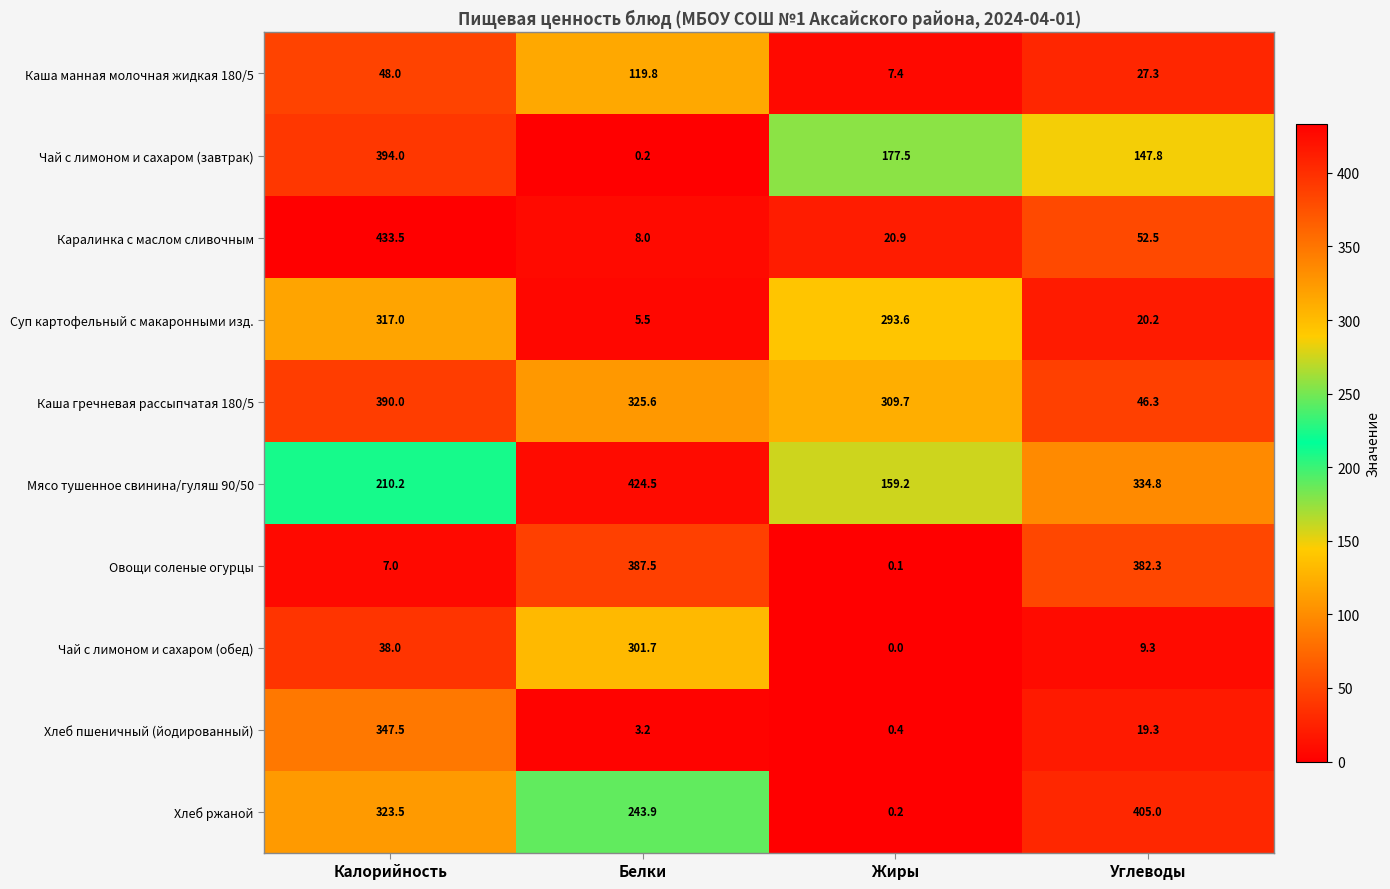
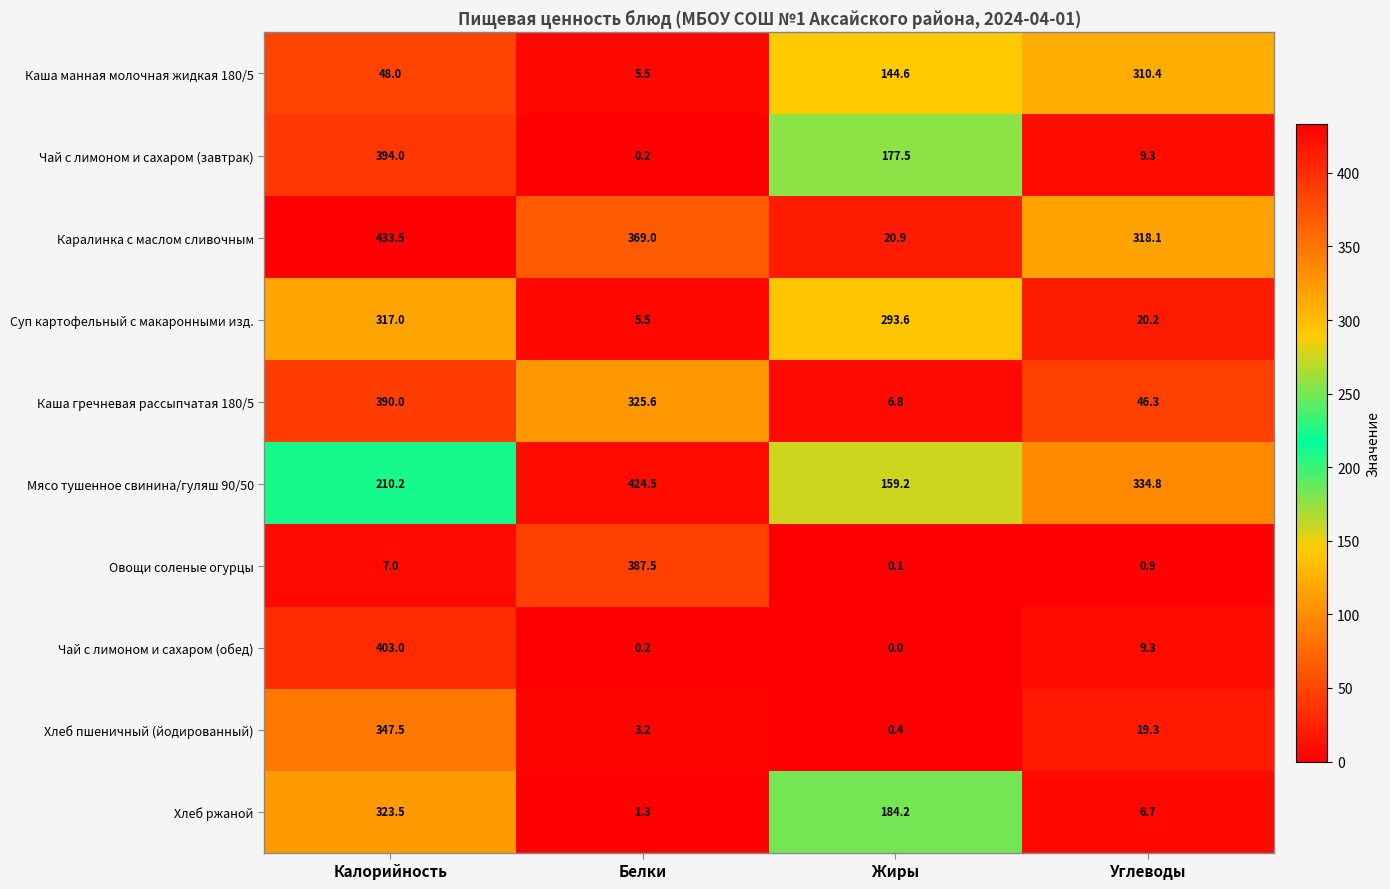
  {
    "Каша манная молочная жидкая 180/5": {
      "Калорийность": 48.0,
-     "Белки": 119.8,
-     "Жиры": 7.4,
-     "Углеводы": 27.3
+     "Белки": 5.5,
+     "Жиры": 144.6,
+     "Углеводы": 310.4
    },
    "Чай с лимоном и сахаром (завтрак)": {
      "Калорийность": 394.0,
      "Белки": 0.2,
      "Жиры": 177.5,
-     "Углеводы": 147.8
+     "Углеводы": 9.3
    },
    "Каралинка с маслом сливочным": {
      "Калорийность": 433.5,
-     "Белки": 8.0,
+     "Белки": 369.0,
      "Жиры": 20.9,
-     "Углеводы": 52.5
+     "Углеводы": 318.1
    },
    "Суп картофельный с макаронными изд.": {
      "Калорийность": 317.0,
      "Белки": 5.5,
      "Жиры": 293.6,
      "Углеводы": 20.2
    },
    "Каша гречневая рассыпчатая 180/5": {
      "Калорийность": 390.0,
      "Белки": 325.6,
-     "Жиры": 309.7,
+     "Жиры": 6.8,
      "Углеводы": 46.3
    },
    "Мясо тушенное свинина/гуляш 90/50": {
      "Калорийность": 210.2,
      "Белки": 424.5,
      "Жиры": 159.2,
      "Углеводы": 334.8
    },
    "Овощи соленые огурцы": {
      "Калорийность": 7.0,
      "Белки": 387.5,
      "Жиры": 0.1,
-     "Углеводы": 382.3
+     "Углеводы": 0.9
    },
    "Чай с лимоном и сахаром (обед)": {
-     "Калорийность": 38.0,
-     "Белки": 301.7,
+     "Калорийность": 403.0,
+     "Белки": 0.2,
      "Жиры": 0.0,
      "Углеводы": 9.3
    },
    "Хлеб пшеничный (йодированный)": {
      "Калорийность": 347.5,
      "Белки": 3.2,
      "Жиры": 0.4,
      "Углеводы": 19.3
    },
    "Хлеб ржаной": {
      "Калорийность": 323.5,
-     "Белки": 243.9,
-     "Жиры": 0.2,
-     "Углеводы": 405.0
+     "Белки": 1.3,
+     "Жиры": 184.2,
+     "Углеводы": 6.7
    }
  }
